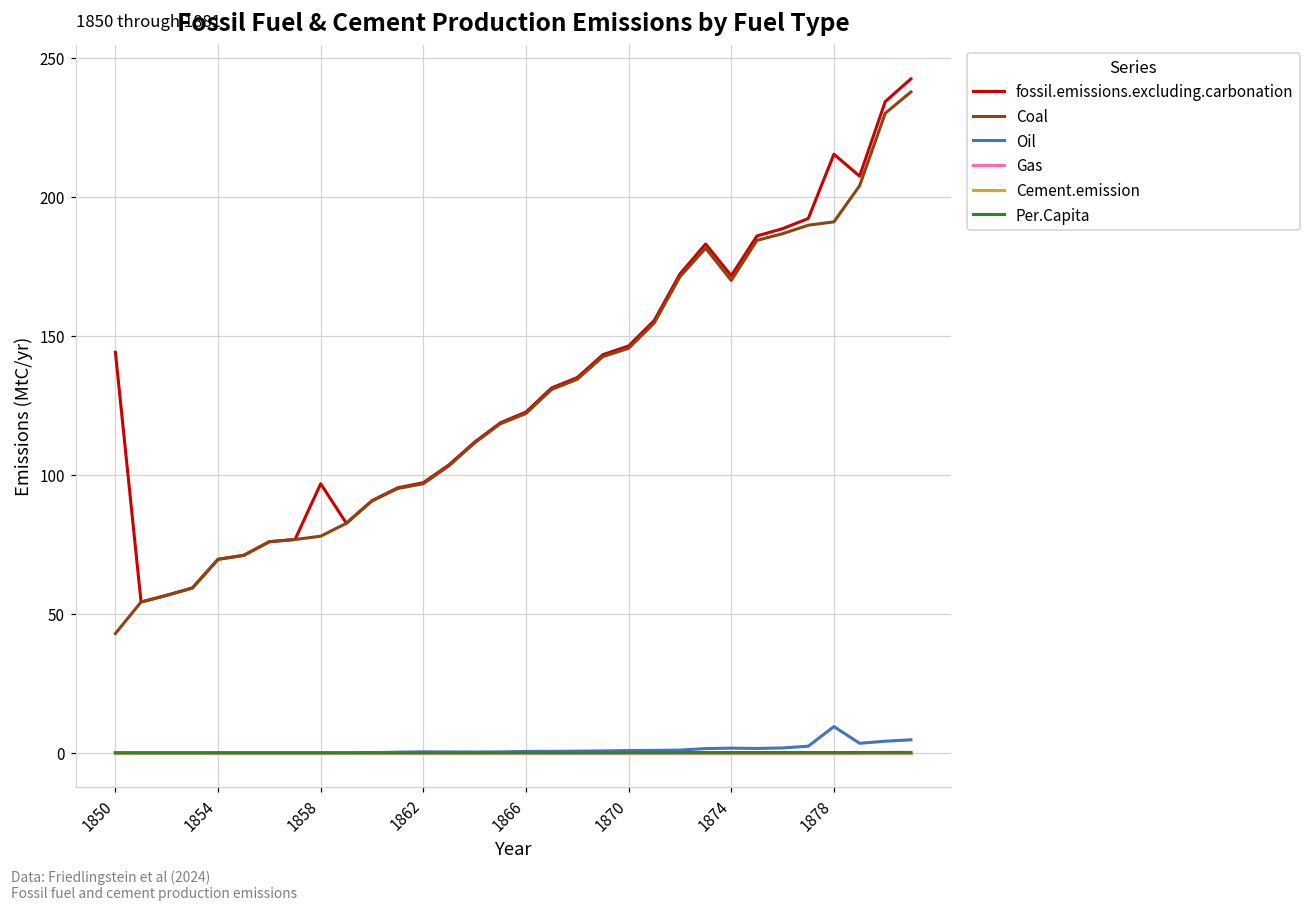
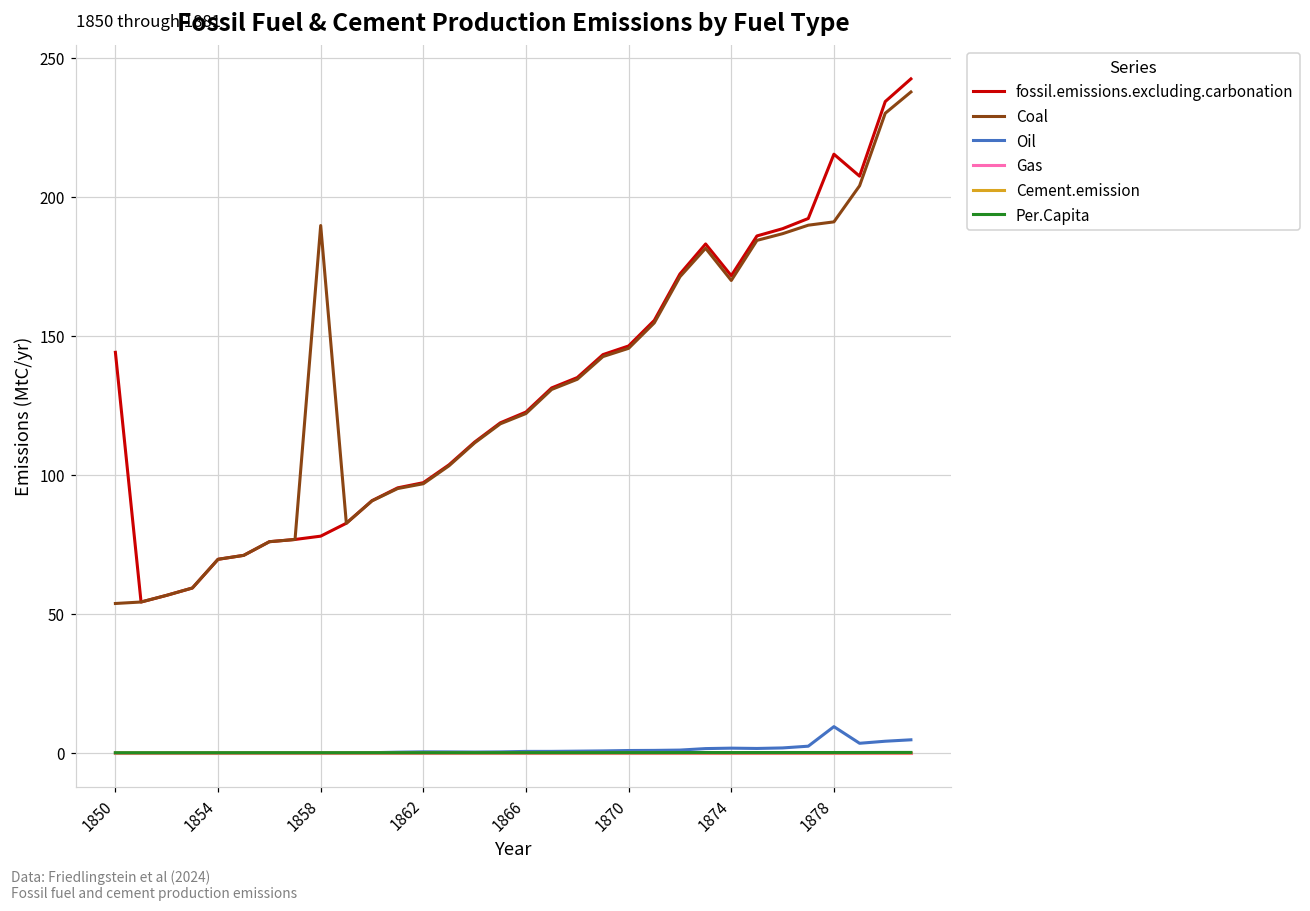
  {
    "fossil.emissions.excluding.carbonation": {
      "1850": 144,
-     "1858": 97,
+     "1858": 78,
      "1874": 172,
      "1878": 215
    },
    "Coal": {
-     "1850": 43,
-     "1858": 78,
+     "1850": 54,
+     "1858": 190,
      "1874": 170,
      "1878": 191
    },
    "Oil": {
      "1874": 2,
      "1878": 9
    },
    "Per.Capita": {
      "1874": 0,
      "1878": 0
    }
  }
